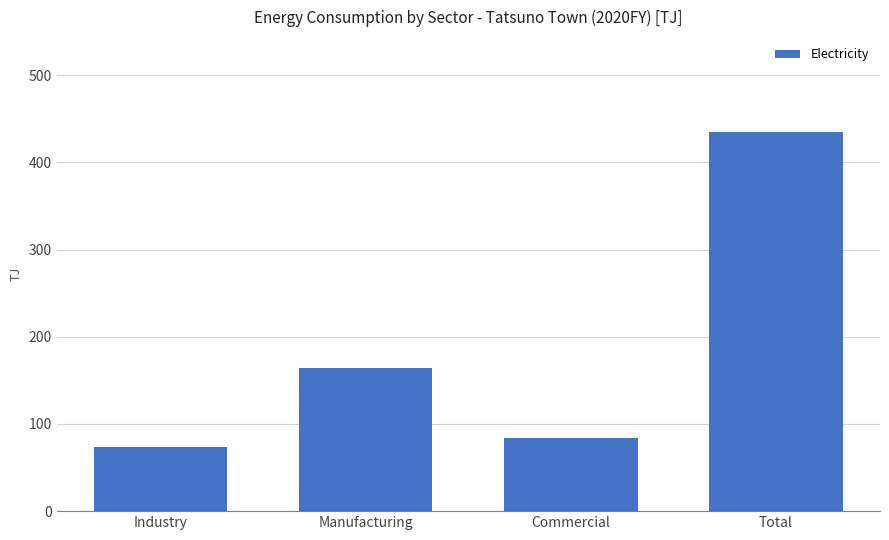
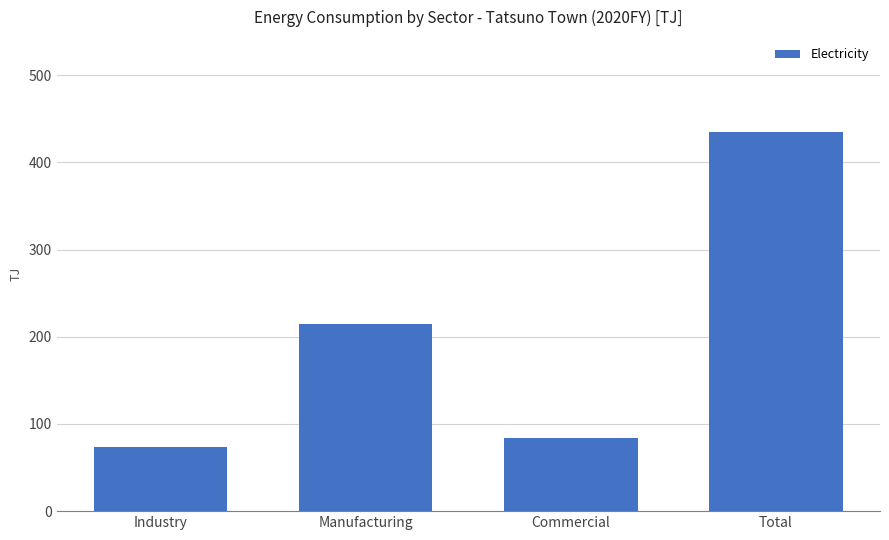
  {
    "Industry": 70,
-   "Manufacturing": 160,
+   "Manufacturing": 220,
    "Commercial": 80,
    "Total": 430
  }
